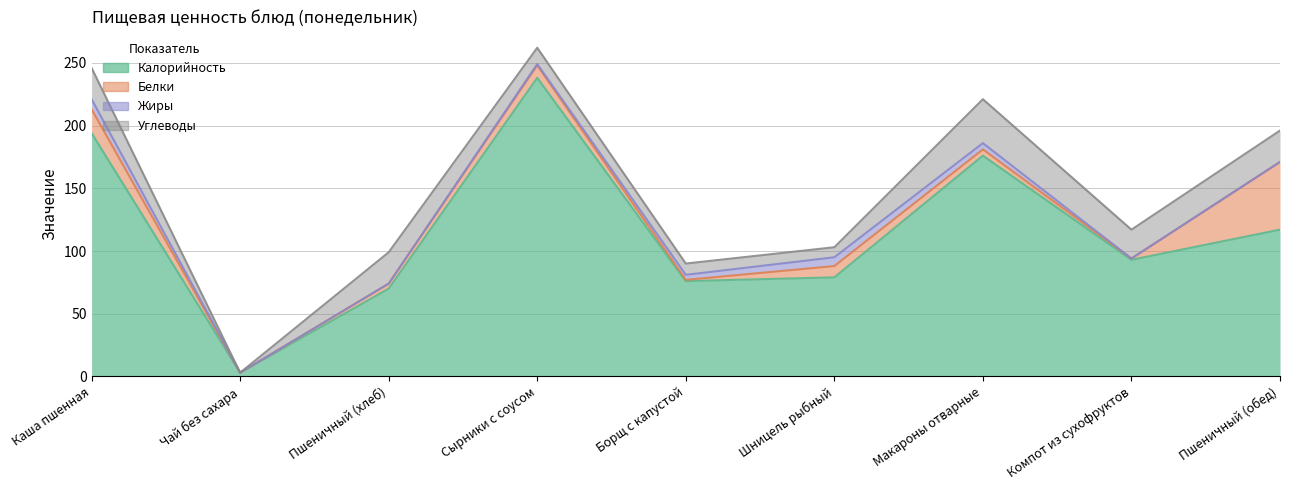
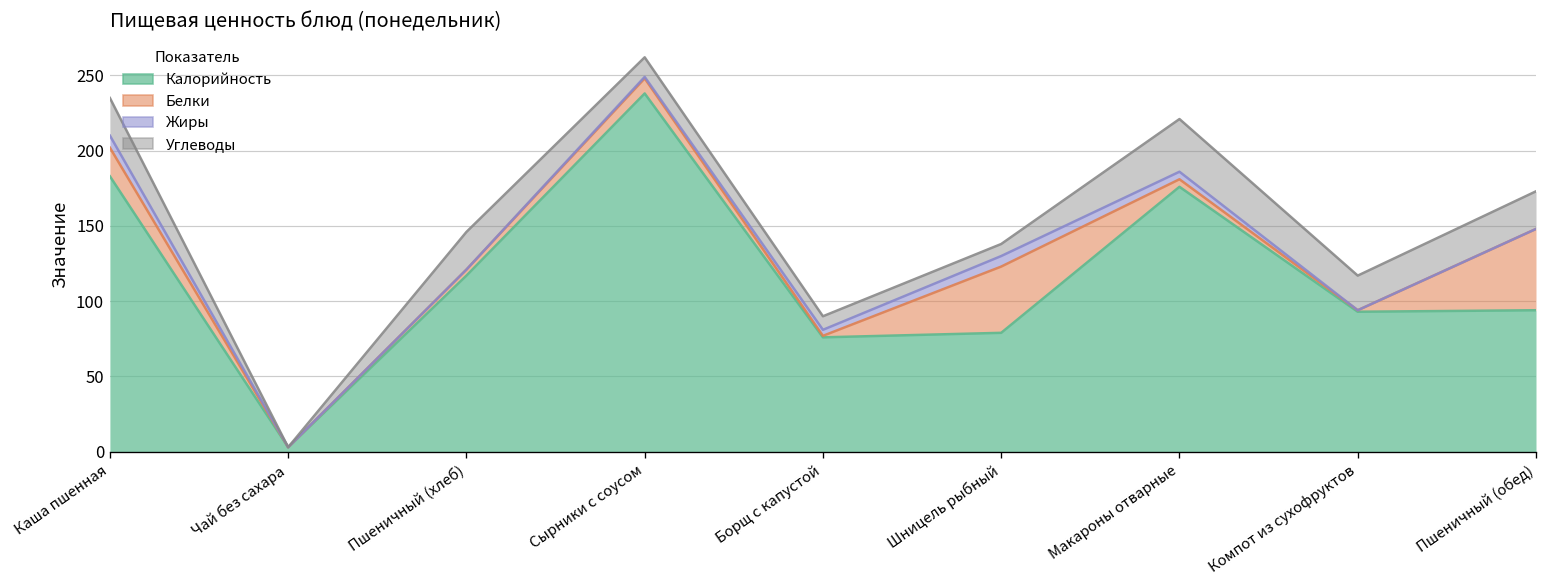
  {
    "Калорийность": {
-     "Каша пшенная": 194,
-     "Пшеничный (хлеб)": 70,
+     "Каша пшенная": 183,
+     "Пшеничный (хлеб)": 117,
      "Сырники с соусом": 238,
      "Шницель рыбный": 79,
      "Макароны отварные": 176,
-     "Пшеничный (обед)": 117
+     "Пшеничный (обед)": 94
    },
    "Белки": {
      "Каша пшенная": 19,
-     "Шницель рыбный": 9,
+     "Шницель рыбный": 44,
      "Макароны отварные": 5
    }
  }
